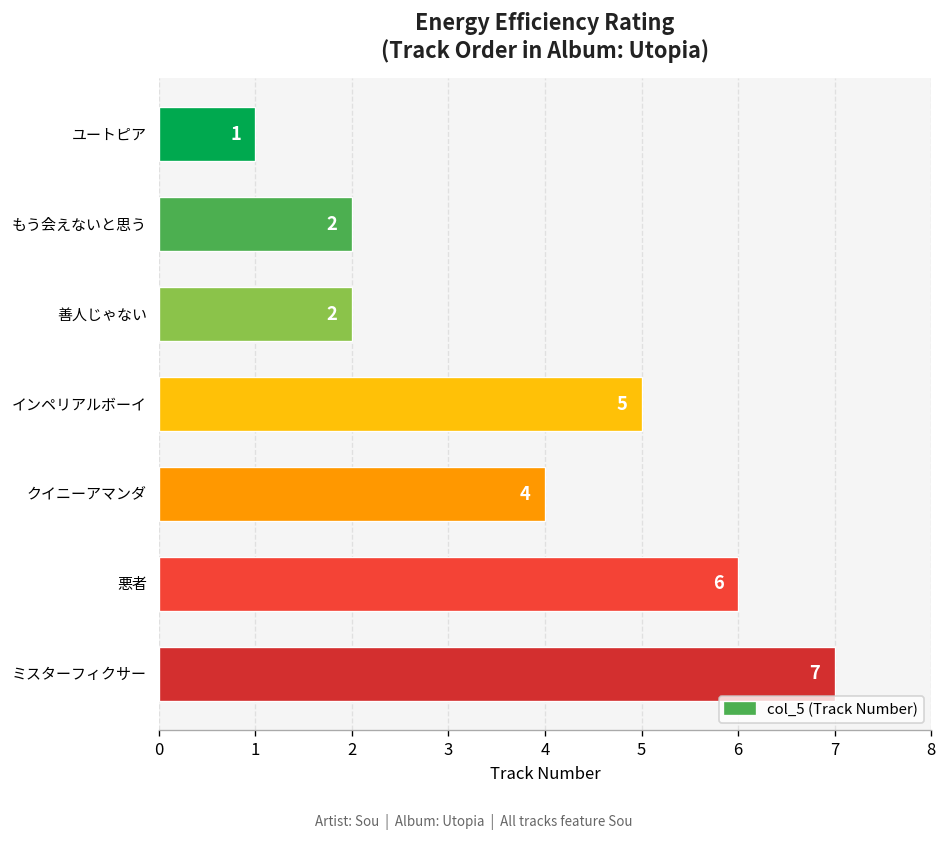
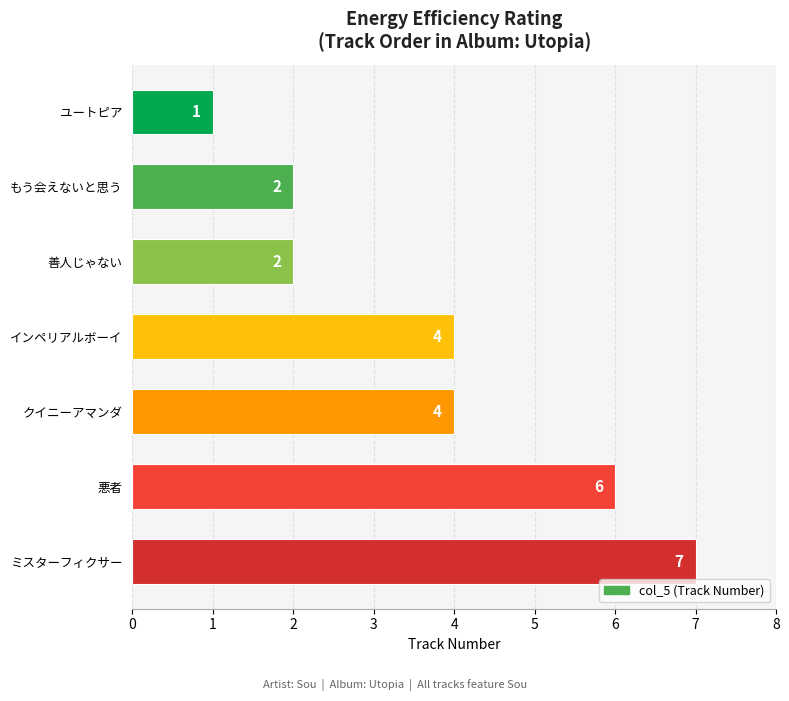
  {
    "ユートピア": 1,
    "もう会えないと思う": 2,
    "善人じゃない": 2,
-   "インペリアルボーイ": 5,
+   "インペリアルボーイ": 4,
    "クイニーアマンダ": 4,
    "悪者": 6,
    "ミスターフィクサー": 7
  }
